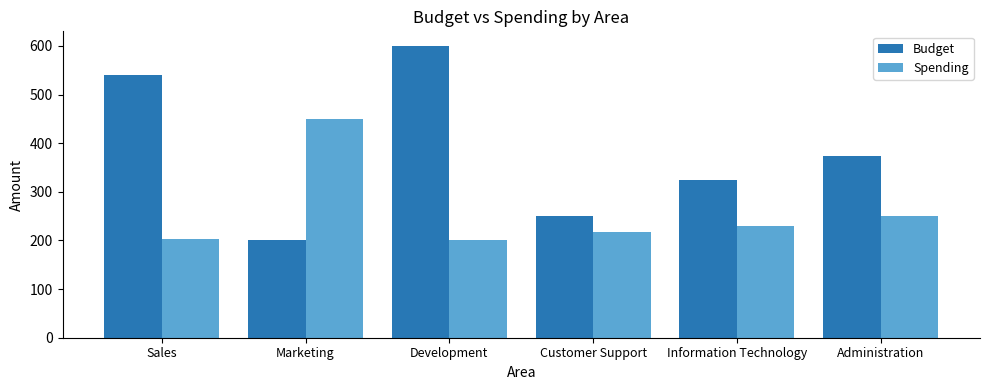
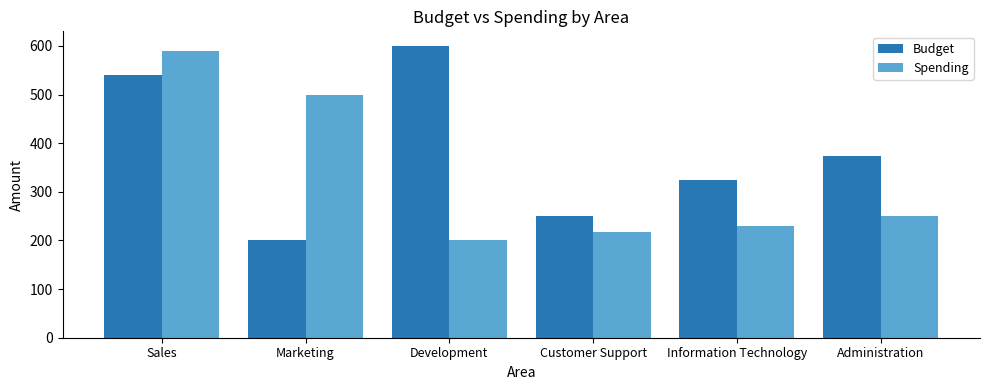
  {
    "Budget": {
      "Sales": 540,
      "Marketing": 200,
      "Development": 600,
      "Customer Support": 250,
      "Information Technology": 330,
      "Administration": 370
    },
    "Spending": {
-     "Sales": 200,
-     "Marketing": 450,
+     "Sales": 590,
+     "Marketing": 500,
      "Development": 200,
      "Customer Support": 220,
      "Information Technology": 230,
      "Administration": 250
    }
  }
